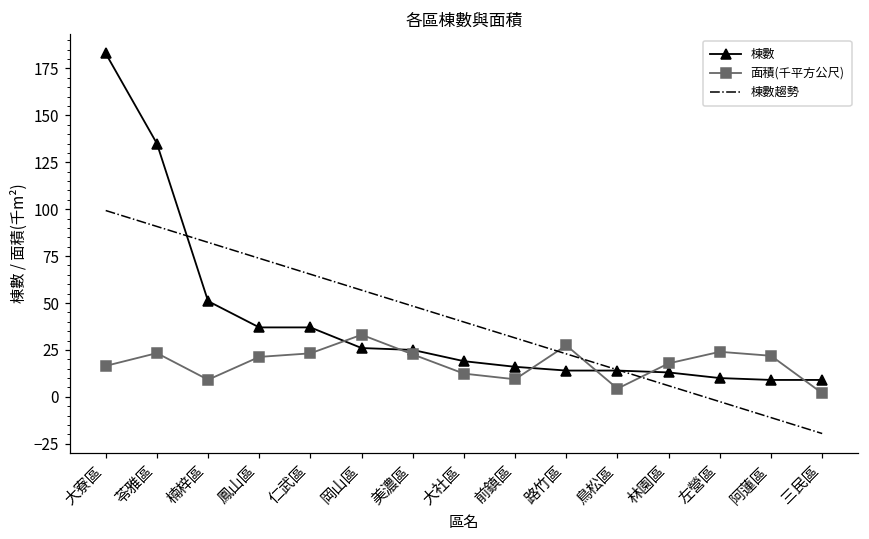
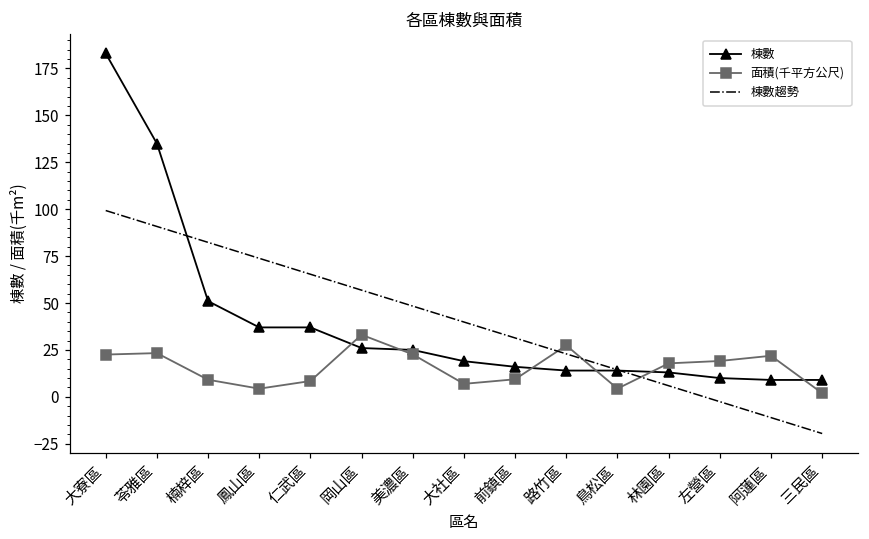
  {
    "面積(千平方公尺)": {
-     "大寮區": 16,
+     "大寮區": 23,
      "苓雅區": 23,
      "楠梓區": 9,
-     "鳳山區": 21,
-     "仁武區": 23,
+     "鳳山區": 4,
+     "仁武區": 8,
      "岡山區": 33,
      "美濃區": 23,
-     "大社區": 12,
+     "大社區": 7,
      "前鎮區": 9,
      "路竹區": 27,
      "鳥松區": 4,
      "林園區": 18,
-     "左營區": 24,
+     "左營區": 19,
      "阿蓮區": 22,
      "三民區": 2
    }
  }
